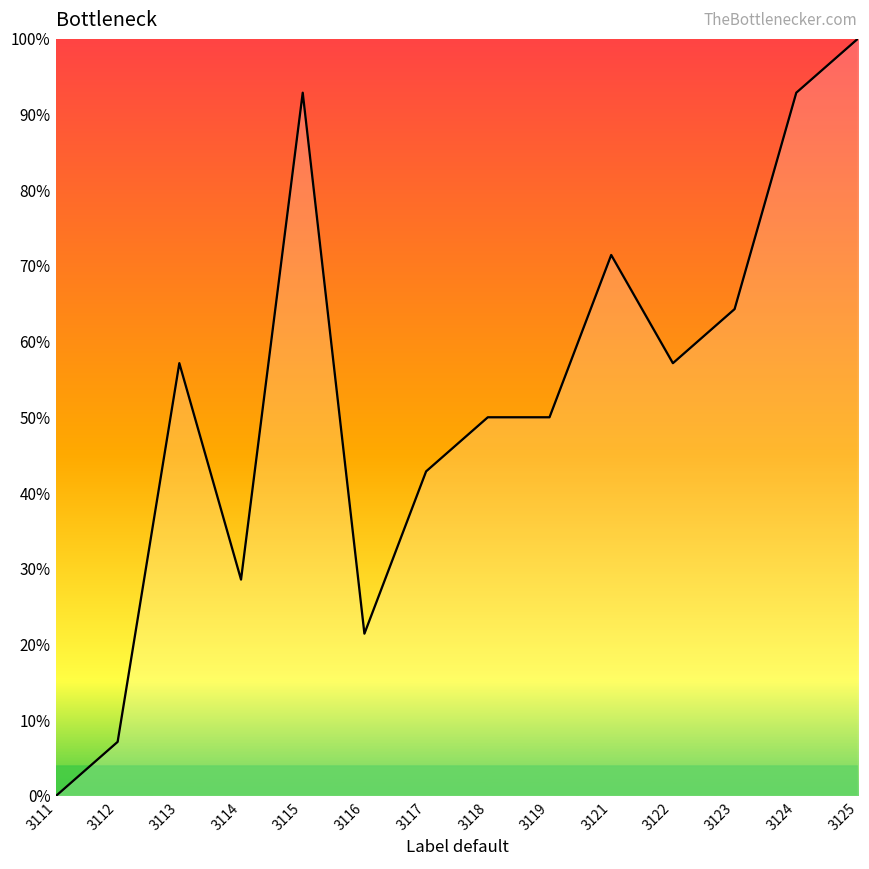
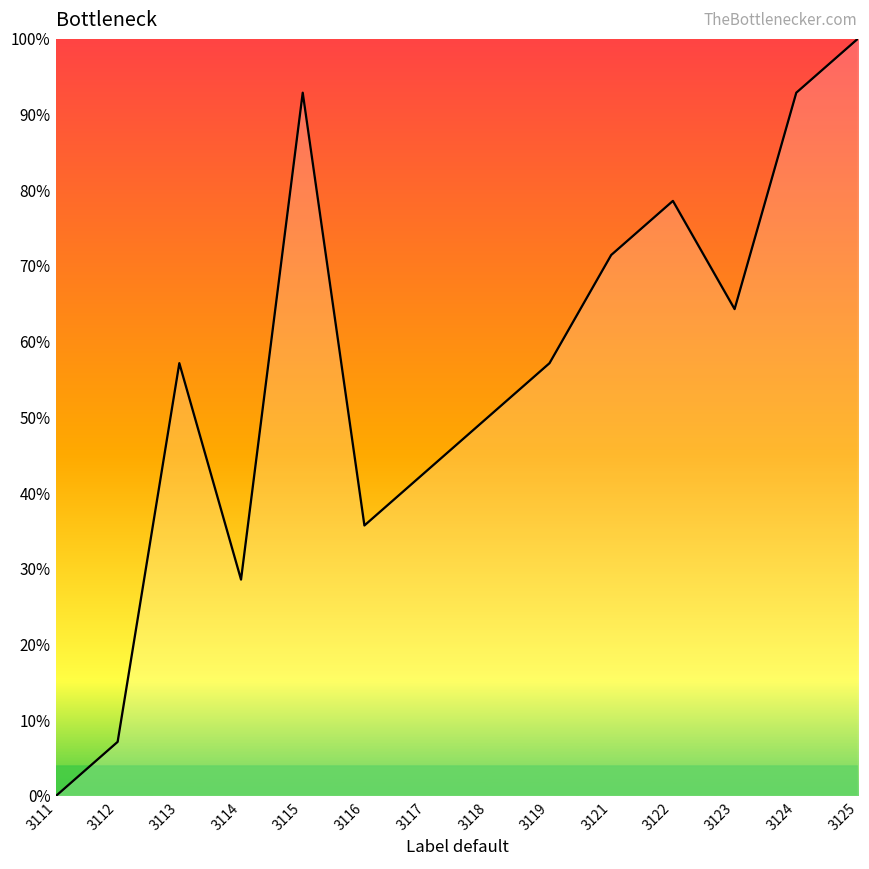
  {
    "3112": "7%",
    "3113": "57%",
    "3114": "29%",
    "3115": "93%",
-   "3116": "21%",
+   "3116": "36%",
    "3117": "43%",
    "3118": "50%",
-   "3119": "50%",
+   "3119": "57%",
    "3121": "71%",
-   "3122": "57%",
+   "3122": "79%",
    "3123": "64%",
    "3124": "93%",
    "3125": "100%"
  }
